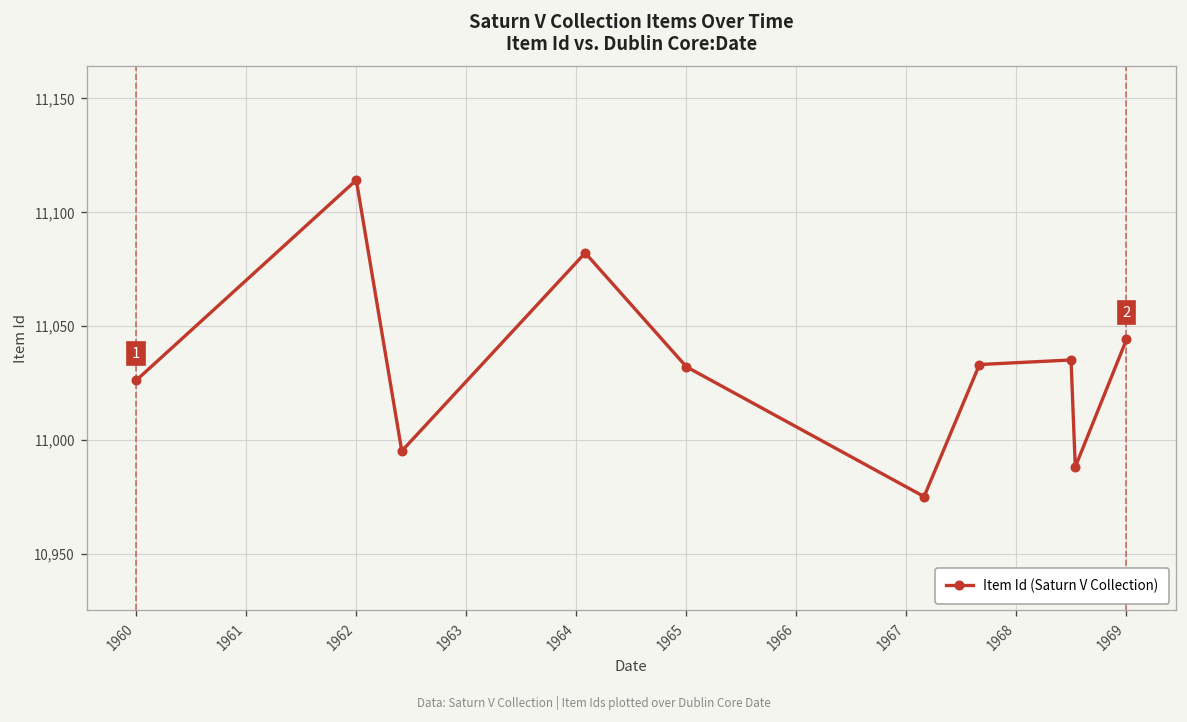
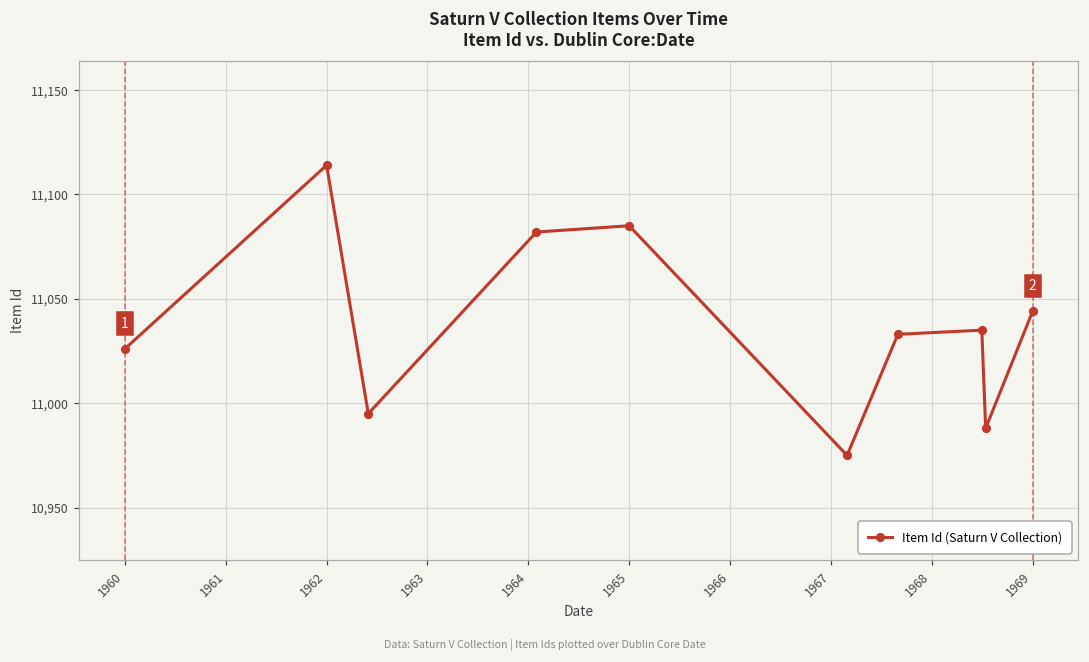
  {
    "1962": "11,114",
-   "1965": "11,032"
+   "1965": "11,085"
  }
